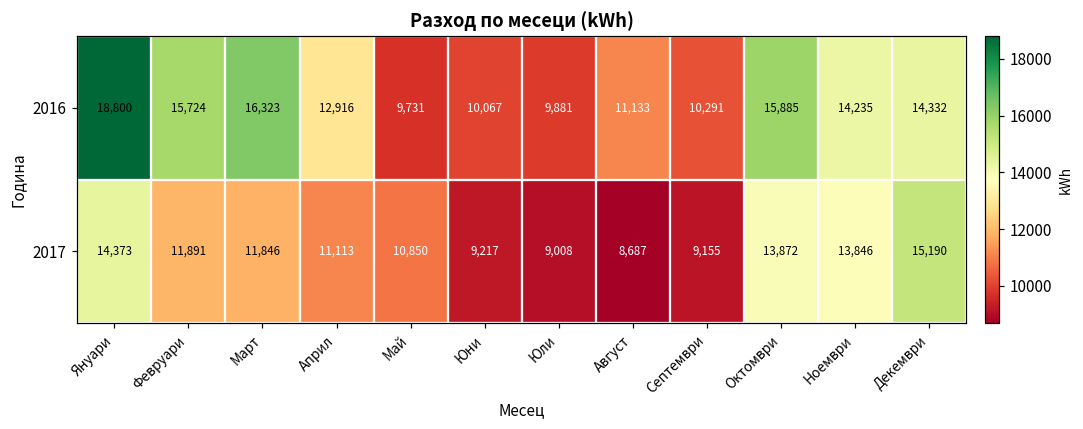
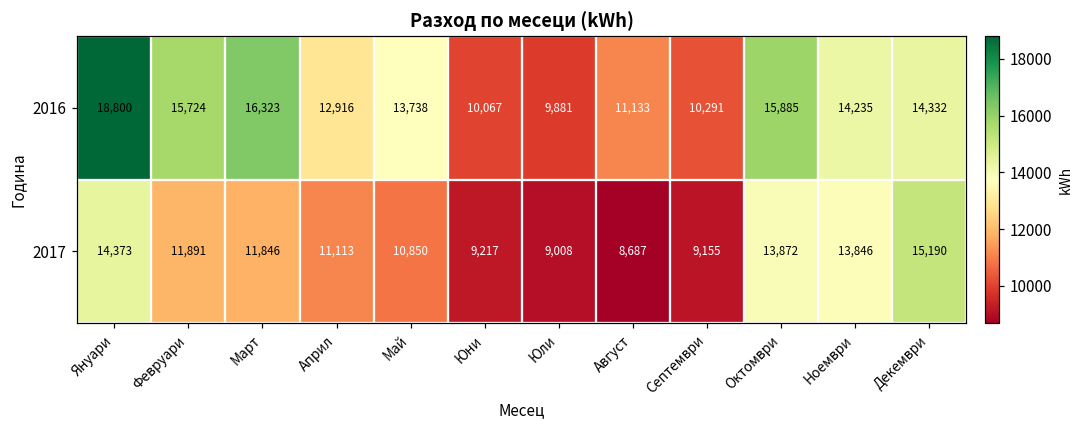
  {
    "2016": {
      "Януари": "18,800",
      "Февруари": "15,724",
      "Март": "16,323",
      "Април": "12,916",
-     "Май": "9,731",
+     "Май": "13,738",
      "Юни": "10,067",
      "Юли": "9,881",
      "Август": "11,133",
      "Септември": "10,291",
      "Октомври": "15,885",
      "Ноември": "14,235",
      "Декември": "14,332"
    },
    "2017": {
      "Януари": "14,373",
      "Февруари": "11,891",
      "Март": "11,846",
      "Април": "11,113",
      "Май": "10,850",
      "Юни": "9,217",
      "Юли": "9,008",
      "Август": "8,687",
      "Септември": "9,155",
      "Октомври": "13,872",
      "Ноември": "13,846",
      "Декември": "15,190"
    }
  }
